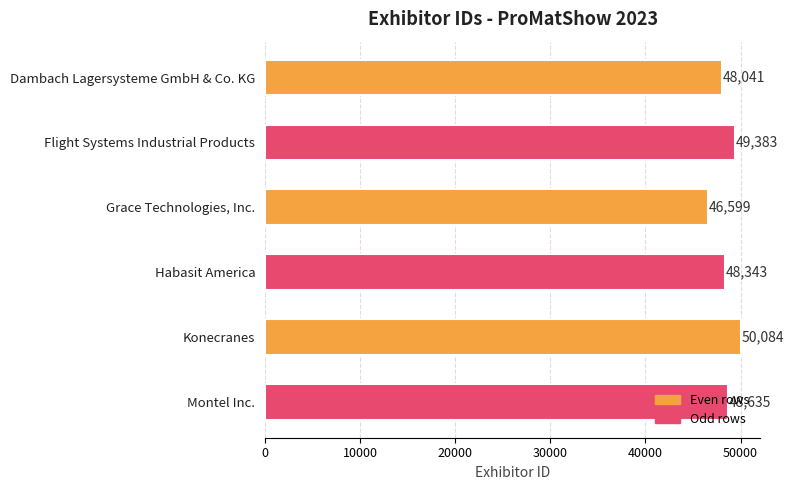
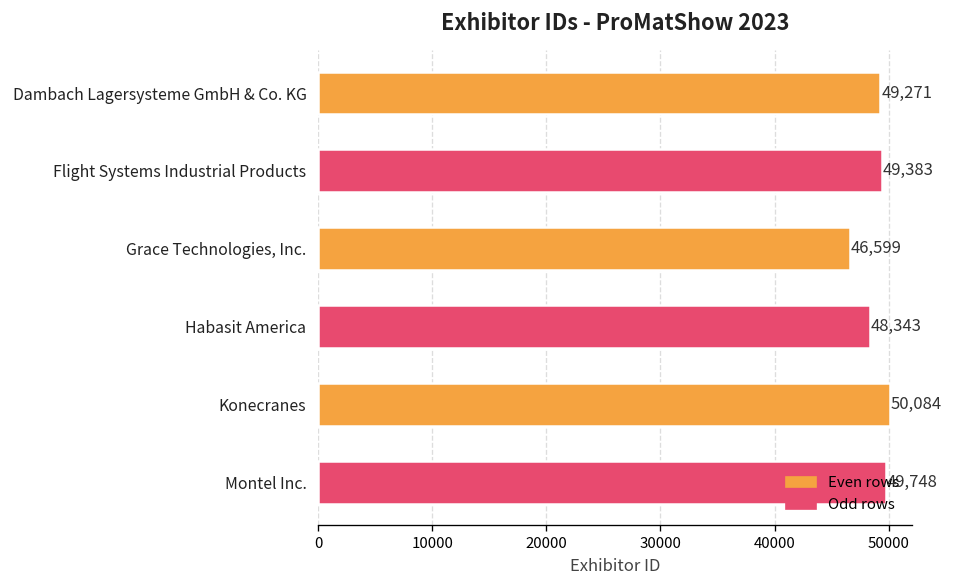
  {
-   "Dambach Lagersysteme GmbH & Co. KG": "48,041",
+   "Dambach Lagersysteme GmbH & Co. KG": "49,271",
    "Flight Systems Industrial Products": "49,383",
    "Grace Technologies, Inc.": "46,599",
    "Habasit America": "48,343",
    "Konecranes": "50,084",
-   "Montel Inc.": "48,635"
+   "Montel Inc.": "49,748"
  }
